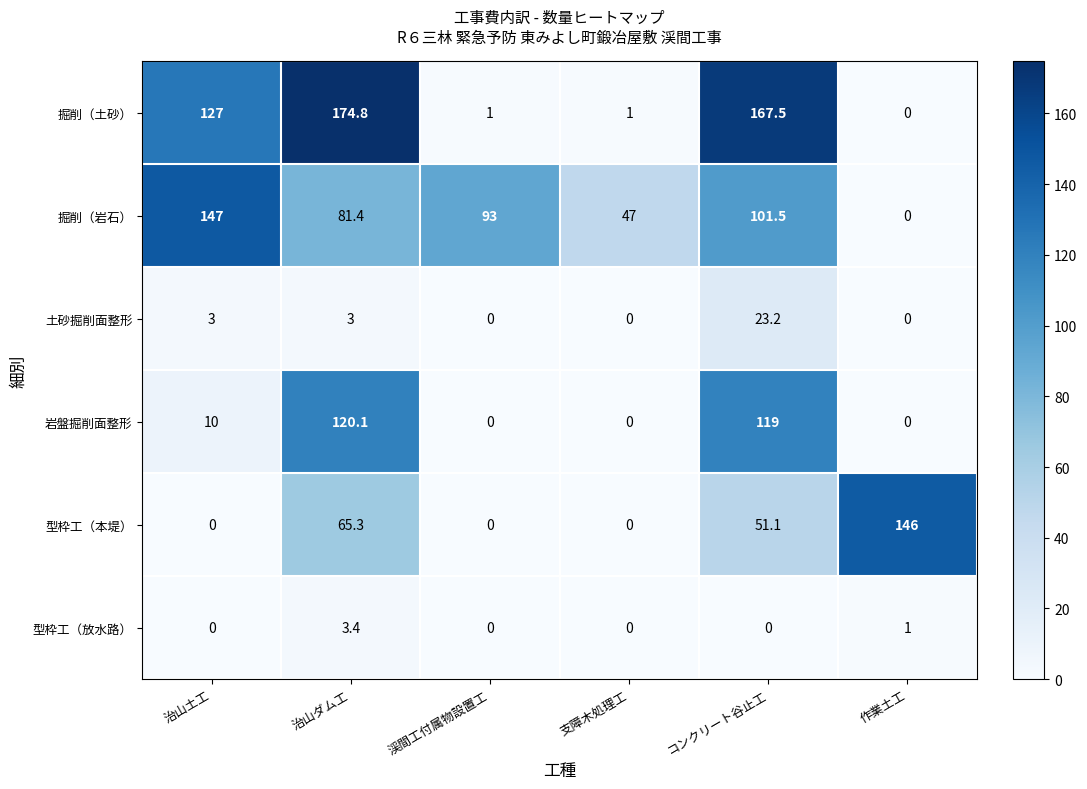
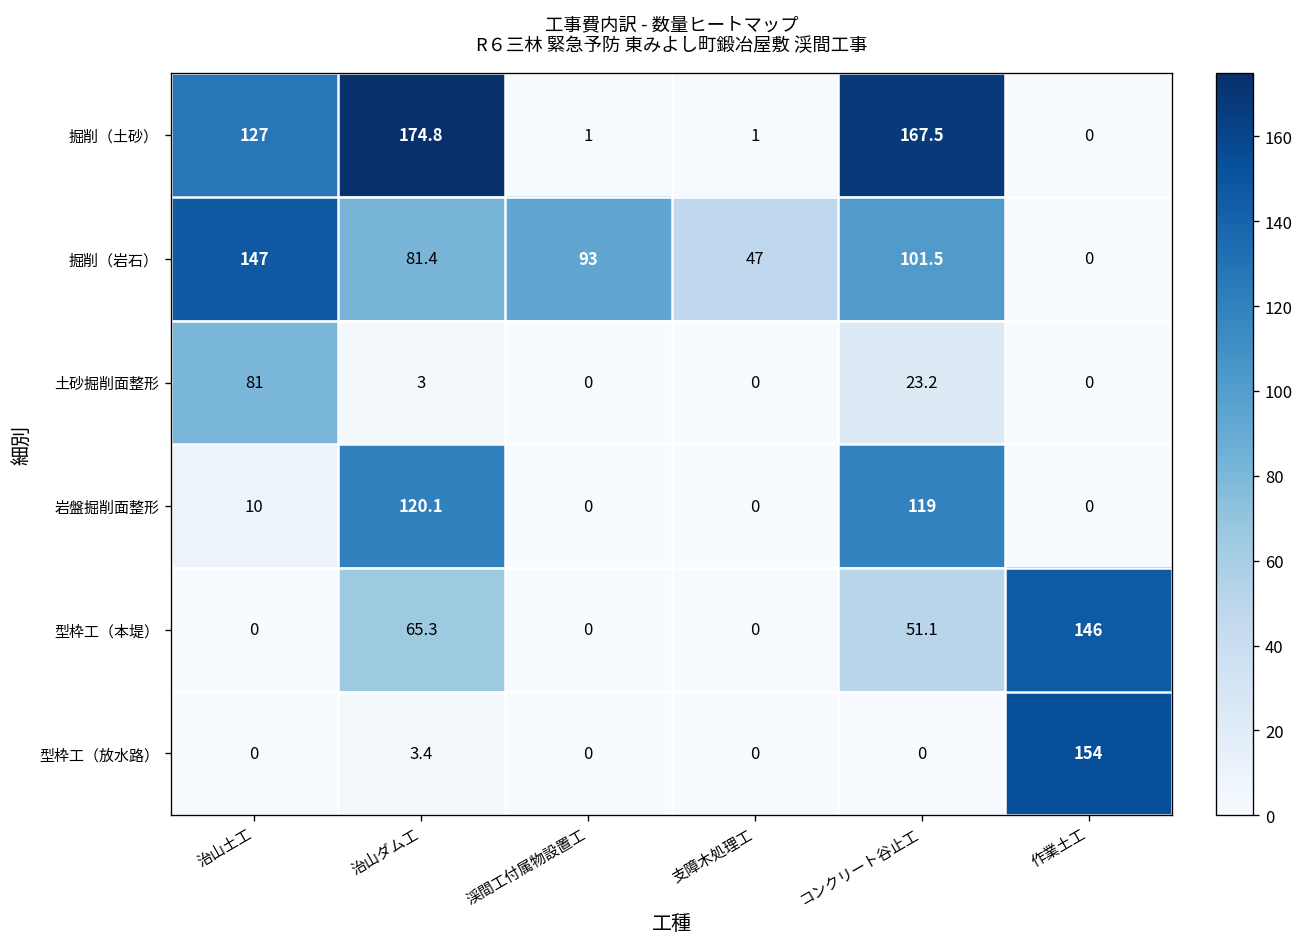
  {
    "掘削（土砂）": {
      "治山土工": 127,
      "治山ダム工": 174.8,
      "渓間工付属物設置工": 1,
      "支障木処理工": 1,
      "コンクリート谷止工": 167.5,
      "作業土工": 0
    },
    "掘削（岩石）": {
      "治山土工": 147,
      "治山ダム工": 81.4,
      "渓間工付属物設置工": 93,
      "支障木処理工": 47,
      "コンクリート谷止工": 101.5,
      "作業土工": 0
    },
    "土砂掘削面整形": {
-     "治山土工": 3,
+     "治山土工": 81,
      "治山ダム工": 3,
      "渓間工付属物設置工": 0,
      "支障木処理工": 0,
      "コンクリート谷止工": 23.2,
      "作業土工": 0
    },
    "岩盤掘削面整形": {
      "治山土工": 10,
      "治山ダム工": 120.1,
      "渓間工付属物設置工": 0,
      "支障木処理工": 0,
      "コンクリート谷止工": 119,
      "作業土工": 0
    },
    "型枠工（本堤）": {
      "治山土工": 0,
      "治山ダム工": 65.3,
      "渓間工付属物設置工": 0,
      "支障木処理工": 0,
      "コンクリート谷止工": 51.1,
      "作業土工": 146
    },
    "型枠工（放水路）": {
      "治山土工": 0,
      "治山ダム工": 3.4,
      "渓間工付属物設置工": 0,
      "支障木処理工": 0,
      "コンクリート谷止工": 0,
-     "作業土工": 1
+     "作業土工": 154
    }
  }
